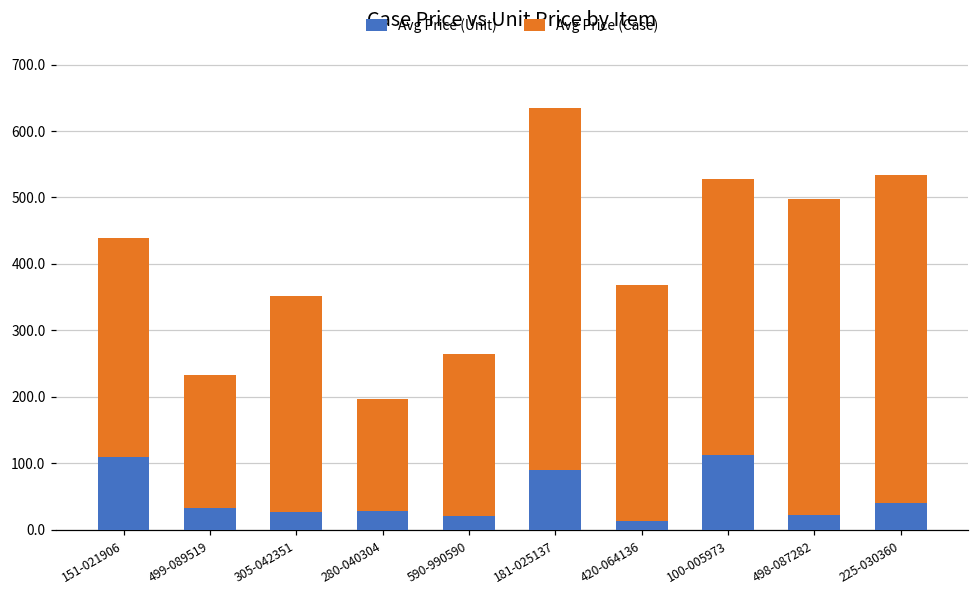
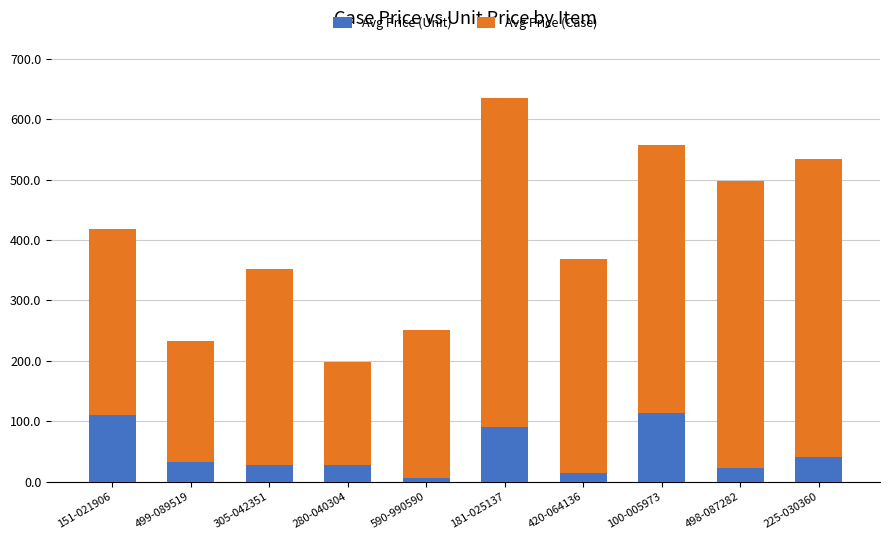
  {
    "Avg Price (Unit)": {
      "151-021906": 110,
      "499-089519": 30,
      "305-042351": 30,
      "280-040304": 30,
-     "590-990590": 20,
+     "590-990590": 10,
      "181-025137": 90,
      "420-064136": 10,
      "100-005973": 110,
      "498-087282": 20,
      "225-030360": 40
    },
    "Avg Price (Case)": {
-     "151-021906": 330,
+     "151-021906": 310,
      "499-089519": 200,
      "305-042351": 330,
      "280-040304": 170,
      "590-990590": 240,
      "181-025137": 540,
      "420-064136": 350,
-     "100-005973": 410,
+     "100-005973": 440,
      "498-087282": 470,
      "225-030360": 490
    }
  }
